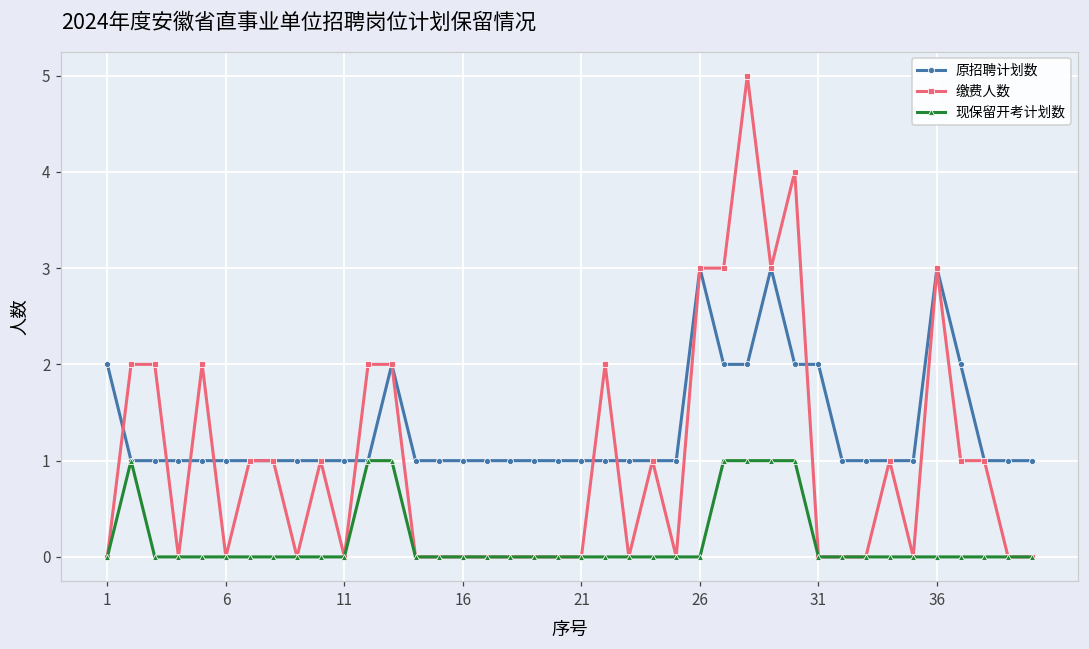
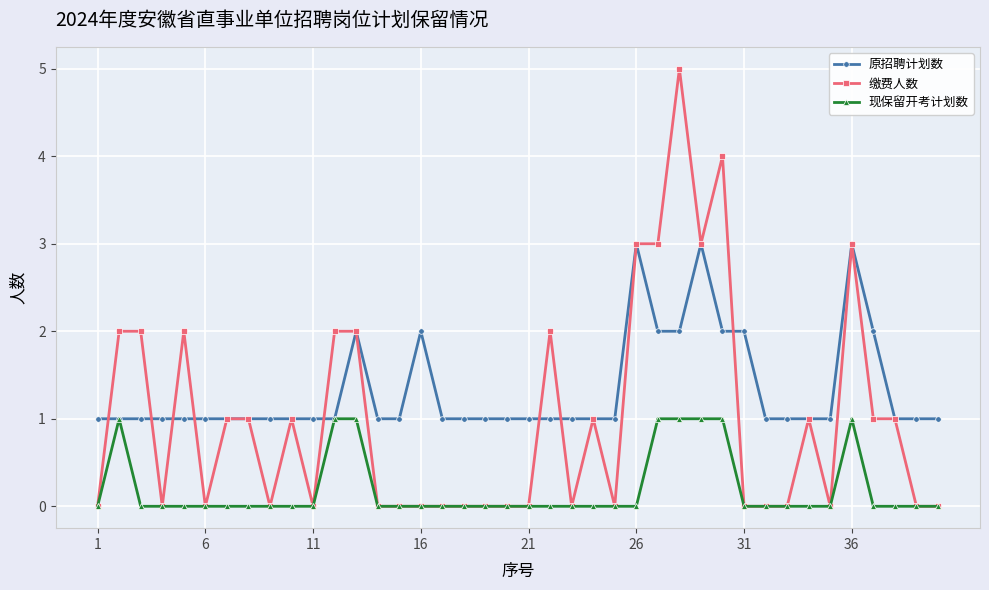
  {
    "原招聘计划数": {
-     "1": 2,
+     "1": 1,
      "6": 1,
      "11": 1,
-     "16": 1,
+     "16": 2,
      "21": 1,
      "31": 2
    },
    "现保留开考计划数": {
      "26": 0,
-     "36": 0
+     "36": 1
    }
  }
